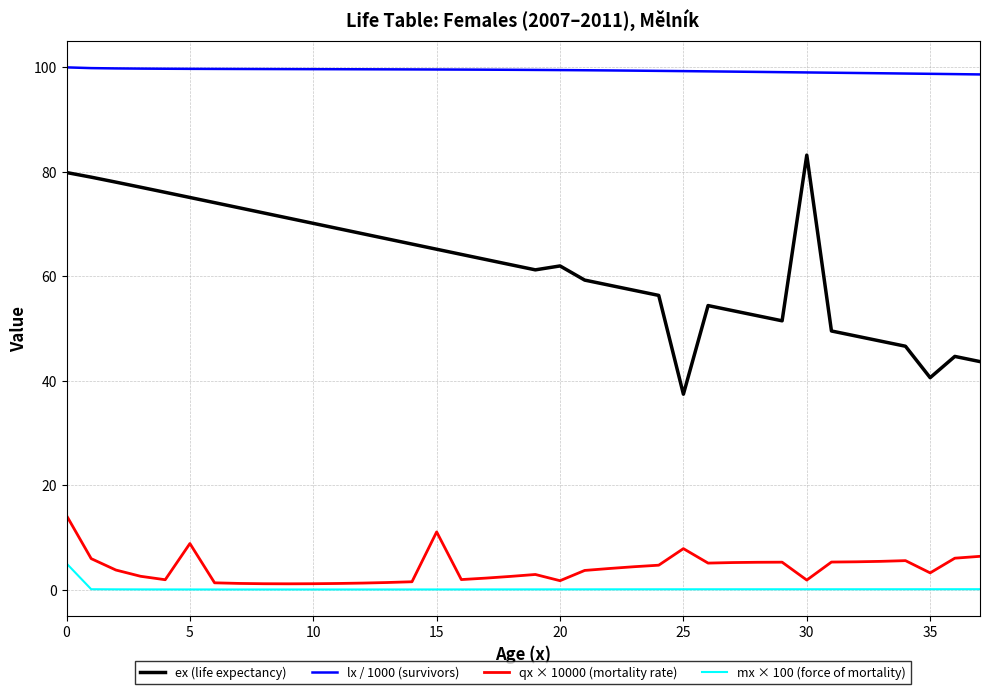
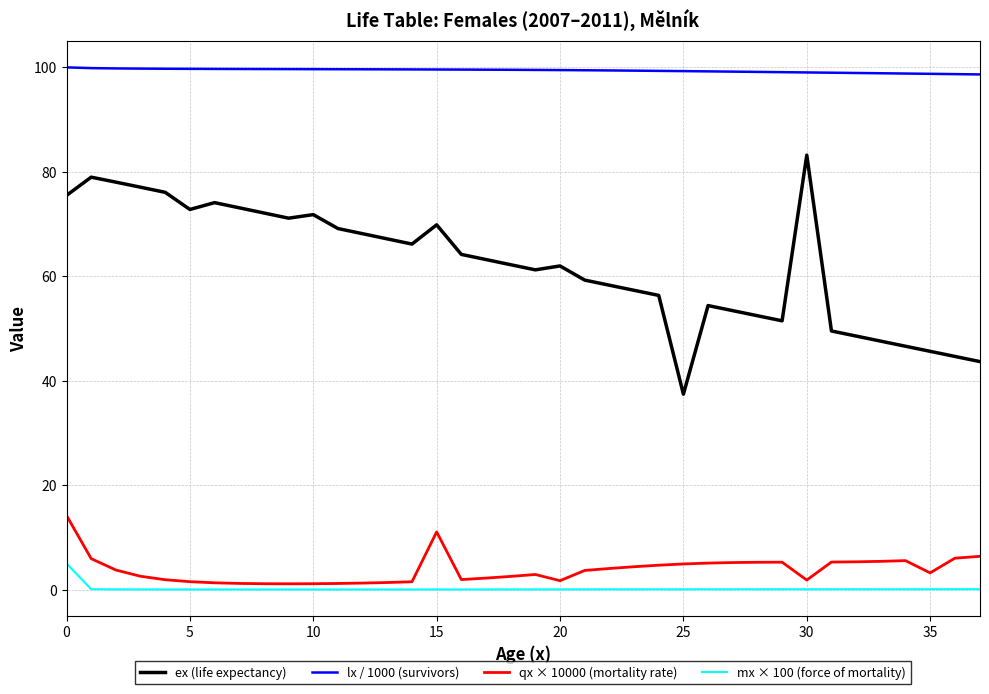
  {
    "ex (life expectancy)": {
-     "0": 80,
-     "5": 75,
-     "10": 70,
-     "15": 65,
+     "0": 75,
+     "5": 73,
+     "10": 72,
+     "15": 70,
      "20": 62,
      "25": 37,
      "30": 83,
-     "35": 41
+     "35": 46
    },
    "lx / 1000 (survivors)": {
      "0": 100,
      "5": 100,
      "10": 100,
      "15": 100,
      "20": 99,
      "25": 99,
      "30": 99,
      "35": 99
    },
    "qx × 10000 (mortality rate)": {
      "0": 14,
-     "5": 9,
+     "5": 2,
      "10": 1,
      "15": 11,
      "20": 2,
-     "25": 8,
+     "25": 5,
      "30": 2,
      "35": 3
    },
    "mx × 100 (force of mortality)": {
      "0": 5,
      "5": 0,
      "10": 0,
      "15": 0,
      "20": 0,
      "25": 0,
      "30": 0,
      "35": 0
    }
  }
